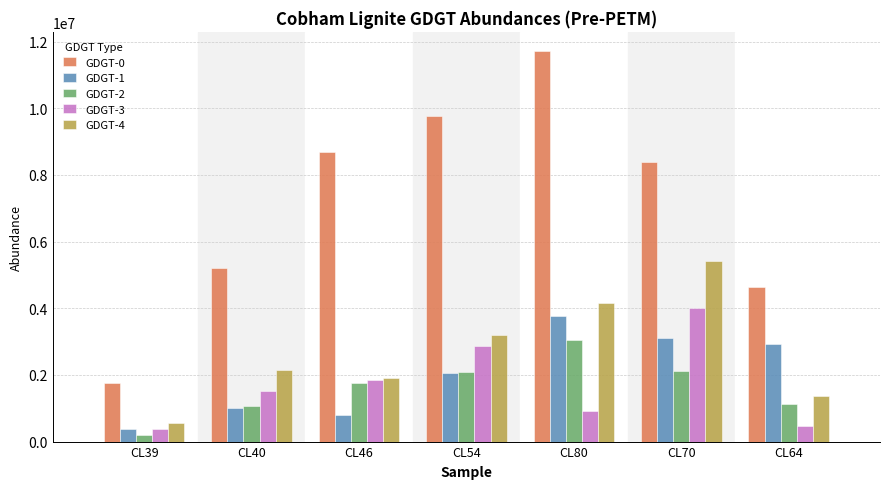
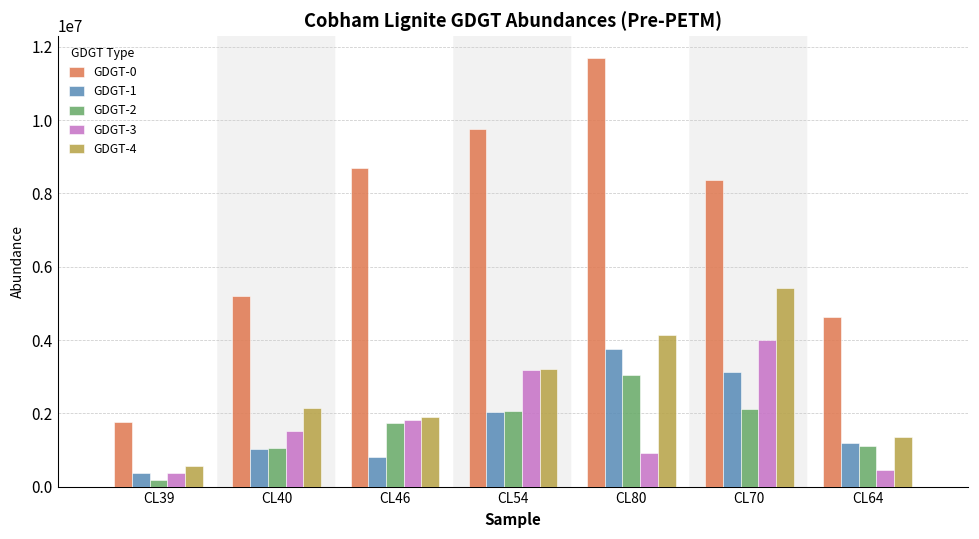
  {
    "GDGT-1": {
      "CL39": 400000,
      "CL40": 1000000,
      "CL46": 800000,
      "CL54": 2100000,
      "CL80": 3800000,
      "CL70": 3100000,
-     "CL64": 2900000
+     "CL64": 1200000
    },
    "GDGT-2": {
      "CL39": 200000,
      "CL40": 1100000,
      "CL46": 1700000,
      "CL54": 2100000,
      "CL80": 3100000,
      "CL70": 2100000,
      "CL64": 1100000
    },
    "GDGT-3": {
      "CL39": 400000,
      "CL40": 1500000,
      "CL46": 1800000,
-     "CL54": 2900000,
+     "CL54": 3200000,
      "CL80": 900000,
      "CL70": 4000000,
      "CL64": 500000
    }
  }
